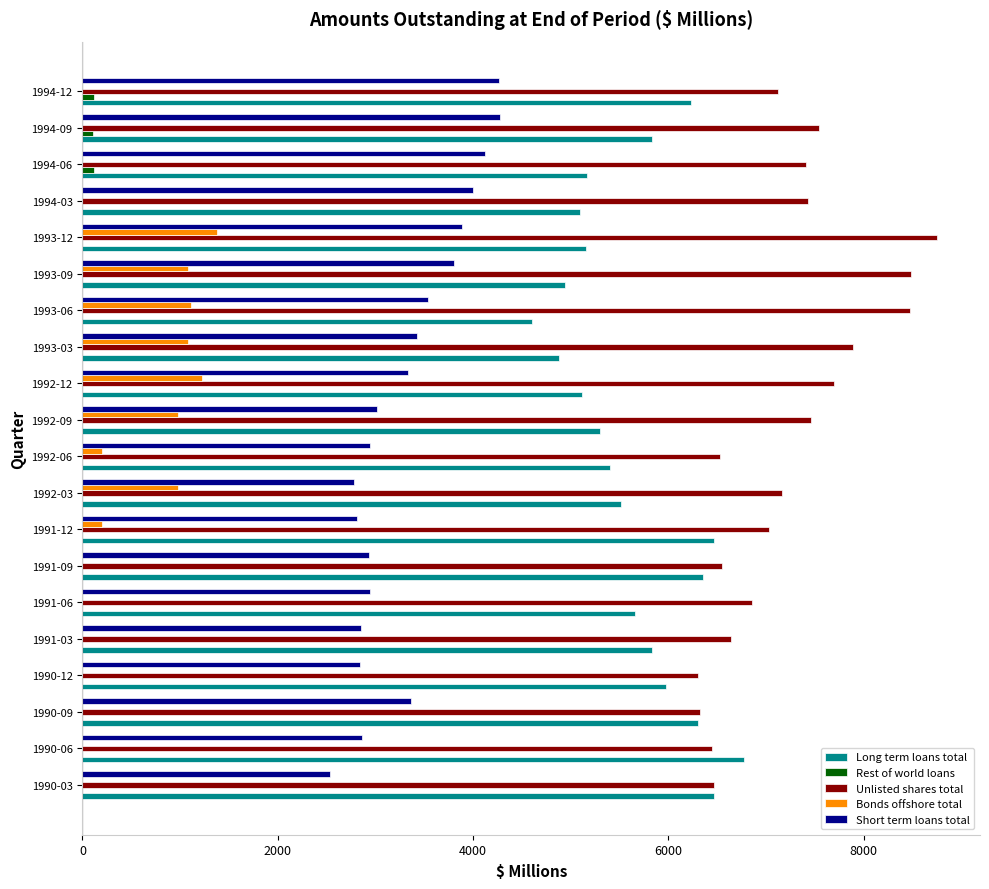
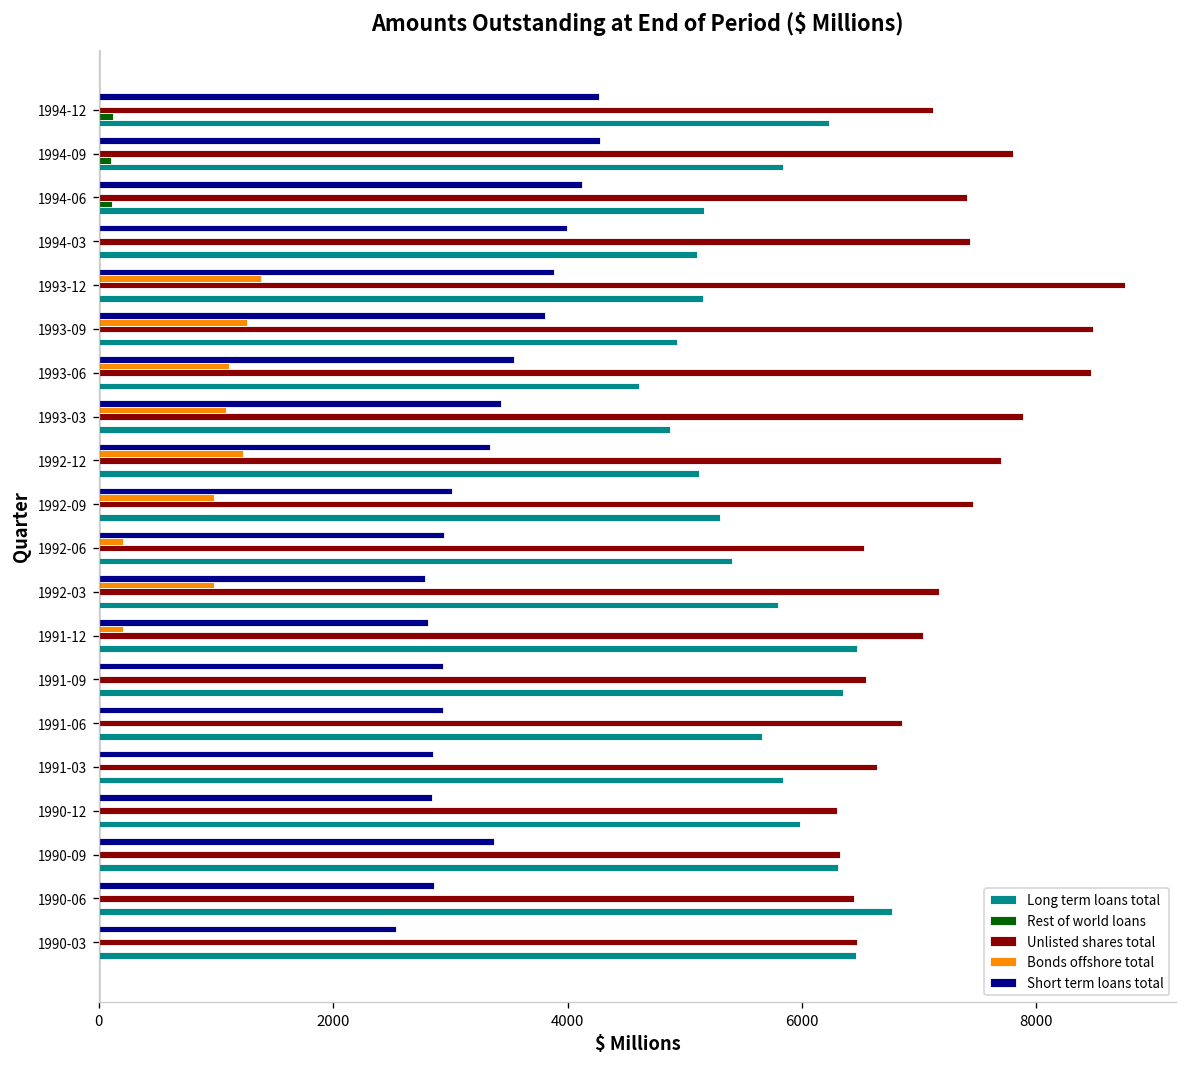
  {
    "Long term loans total": {
      "1994-12": 6200,
      "1994-09": 5800,
      "1994-06": 5200,
      "1994-03": 5100,
      "1993-12": 5200,
      "1993-09": 4900,
      "1993-06": 4600,
      "1993-03": 4900,
      "1992-12": 5100,
      "1992-09": 5300,
      "1992-06": 5400,
-     "1992-03": 5500,
+     "1992-03": 5800,
      "1991-12": 6500,
      "1991-09": 6400,
      "1991-06": 5700,
      "1991-03": 5800,
      "1990-12": 6000,
      "1990-09": 6300,
      "1990-06": 6800,
      "1990-03": 6500
    },
    "Rest of world loans": {
      "1994-12": 100,
      "1994-09": 100,
      "1994-06": 100,
      "1994-03": 0,
      "1993-12": 0,
      "1993-09": 0,
      "1993-06": 0,
      "1993-03": 0,
      "1992-12": 0,
      "1992-09": 0,
      "1992-06": 0,
      "1992-03": 0,
      "1991-12": 0,
      "1991-09": 0,
      "1991-06": 0,
      "1991-03": 0,
      "1990-12": 0,
      "1990-09": 0,
      "1990-06": 0,
      "1990-03": 0
    },
    "Unlisted shares total": {
      "1994-12": 7100,
-     "1994-09": 7500,
+     "1994-09": 7800,
      "1994-06": 7400,
      "1994-03": 7400,
      "1993-12": 8800,
      "1993-09": 8500,
      "1993-06": 8500,
      "1993-03": 7900,
      "1992-12": 7700,
      "1992-09": 7500,
      "1992-06": 6500,
      "1992-03": 7200,
      "1991-12": 7000,
      "1991-09": 6500,
      "1991-06": 6900,
      "1991-03": 6600,
      "1990-12": 6300,
      "1990-09": 6300,
      "1990-06": 6400,
      "1990-03": 6500
    },
    "Bonds offshore total": {
      "1994-12": 0,
      "1994-09": 0,
      "1994-06": 0,
      "1994-03": 0,
      "1993-12": 1400,
-     "1993-09": 1100,
+     "1993-09": 1300,
      "1993-06": 1100,
      "1993-03": 1100,
      "1992-12": 1200,
      "1992-09": 1000,
      "1992-06": 200,
      "1992-03": 1000,
      "1991-12": 200,
      "1991-09": 0,
      "1991-06": 0,
      "1991-03": 0,
      "1990-12": 0,
      "1990-09": 0,
      "1990-06": 0,
      "1990-03": 0
    },
    "Short term loans total": {
      "1994-12": 4300,
      "1994-09": 4300,
      "1994-06": 4100,
      "1994-03": 4000,
      "1993-12": 3900,
      "1993-09": 3800,
      "1993-06": 3500,
      "1993-03": 3400,
      "1992-12": 3300,
      "1992-09": 3000,
      "1992-06": 2900,
      "1992-03": 2800,
      "1991-12": 2800,
      "1991-09": 2900,
      "1991-06": 2900,
      "1991-03": 2800,
      "1990-12": 2800,
      "1990-09": 3400,
      "1990-06": 2900,
      "1990-03": 2500
    }
  }
